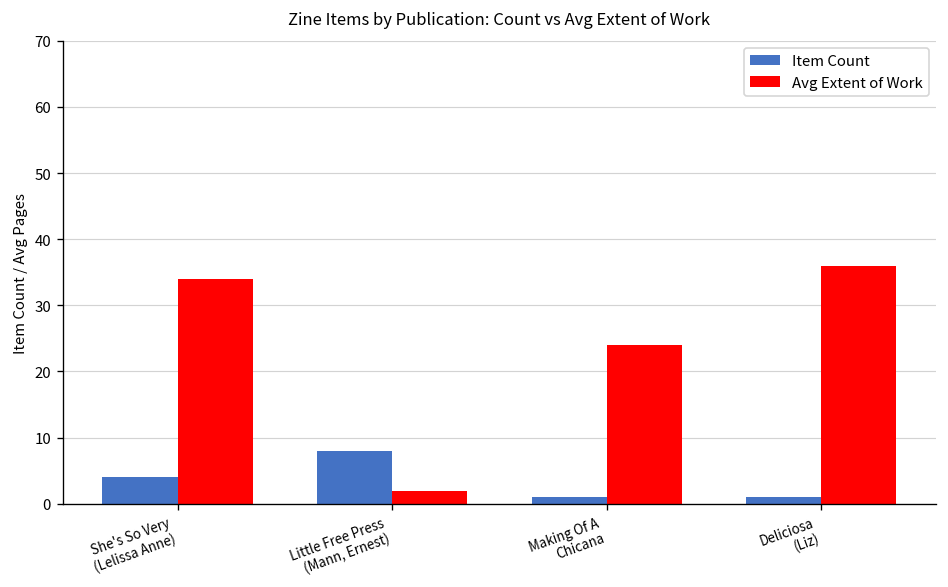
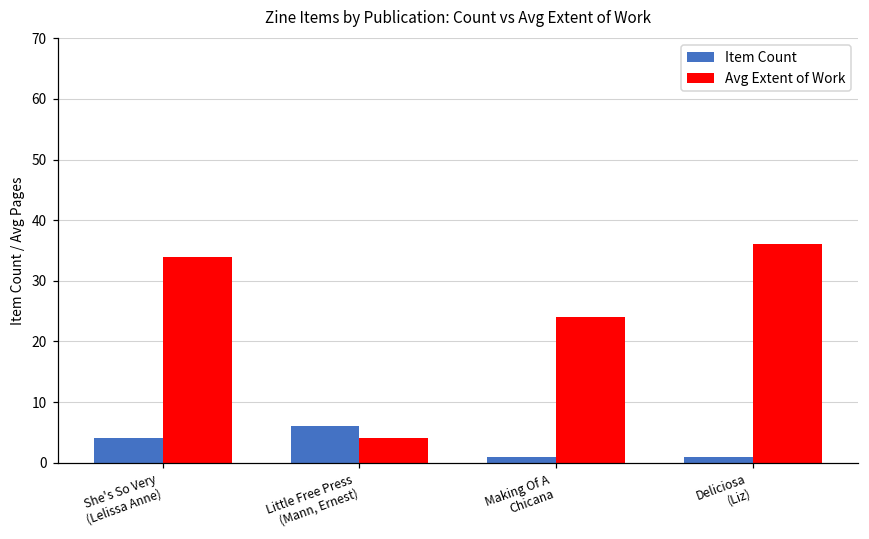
  {
    "Item Count": {
      "She's So Very (Lelissa Anne)": 4,
-     "Little Free Press (Mann, Ernest)": 8,
+     "Little Free Press (Mann, Ernest)": 6,
      "Making Of A Chicana": 1,
      "Deliciosa (Liz)": 1
    },
    "Avg Extent of Work": {
      "She's So Very (Lelissa Anne)": 34,
-     "Little Free Press (Mann, Ernest)": 2,
+     "Little Free Press (Mann, Ernest)": 4,
      "Making Of A Chicana": 24,
      "Deliciosa (Liz)": 36
    }
  }
